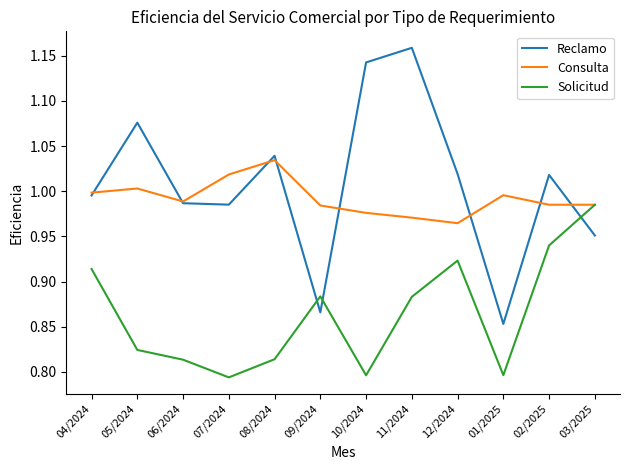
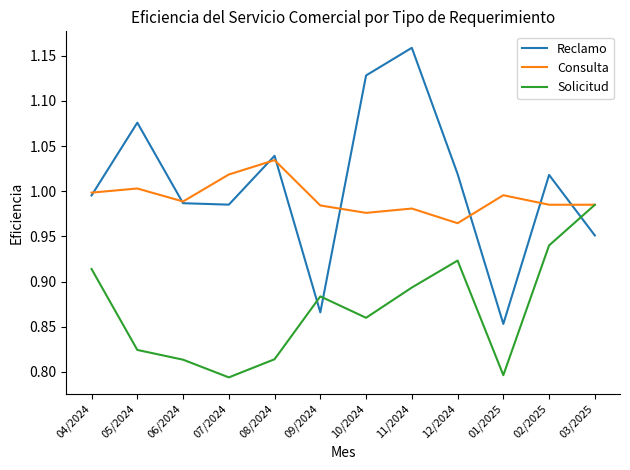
  {
    "Reclamo": {
      "04/2024": 1.00,
      "05/2024": 1.08,
      "07/2024": 0.99,
      "08/2024": 1.04,
      "09/2024": 0.87,
-     "10/2024": 1.14,
+     "10/2024": 1.13,
      "11/2024": 1.16,
      "12/2024": 1.02,
      "01/2025": 0.85,
      "02/2025": 1.02,
      "03/2025": 0.95
    },
    "Consulta": {
      "04/2024": 1.00,
      "05/2024": 1.00,
      "07/2024": 1.02,
      "08/2024": 1.03,
      "09/2024": 0.98,
      "10/2024": 0.98,
-     "11/2024": 0.97,
+     "11/2024": 0.98,
      "12/2024": 0.96,
      "01/2025": 1.00,
      "02/2025": 0.99
    },
    "Solicitud": {
      "04/2024": 0.91,
      "05/2024": 0.82,
      "06/2024": 0.81,
      "07/2024": 0.79,
      "08/2024": 0.81,
      "09/2024": 0.88,
-     "10/2024": 0.80,
-     "11/2024": 0.88,
+     "10/2024": 0.86,
+     "11/2024": 0.89,
      "12/2024": 0.92,
      "01/2025": 0.80,
      "02/2025": 0.94
    }
  }
